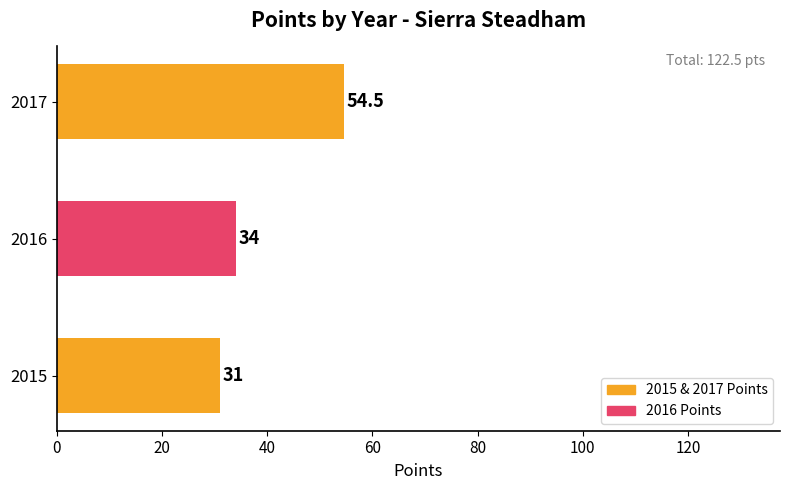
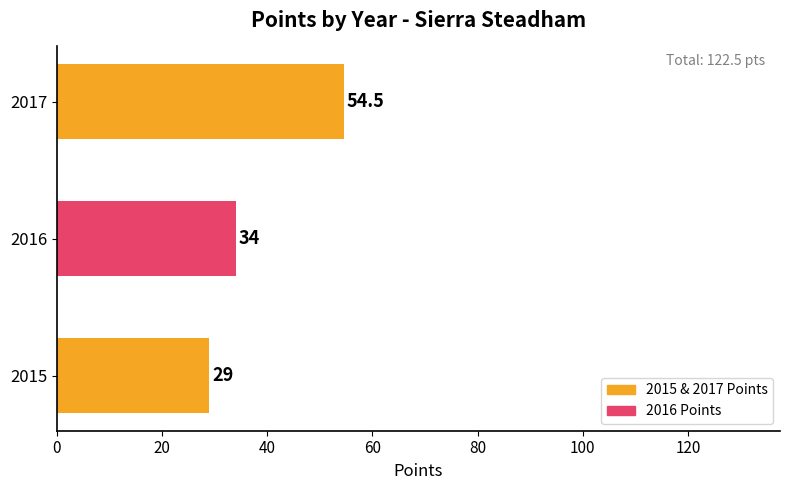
  {
    "2017": 54.5,
    "2016": 34,
-   "2015": 31
+   "2015": 29
  }
